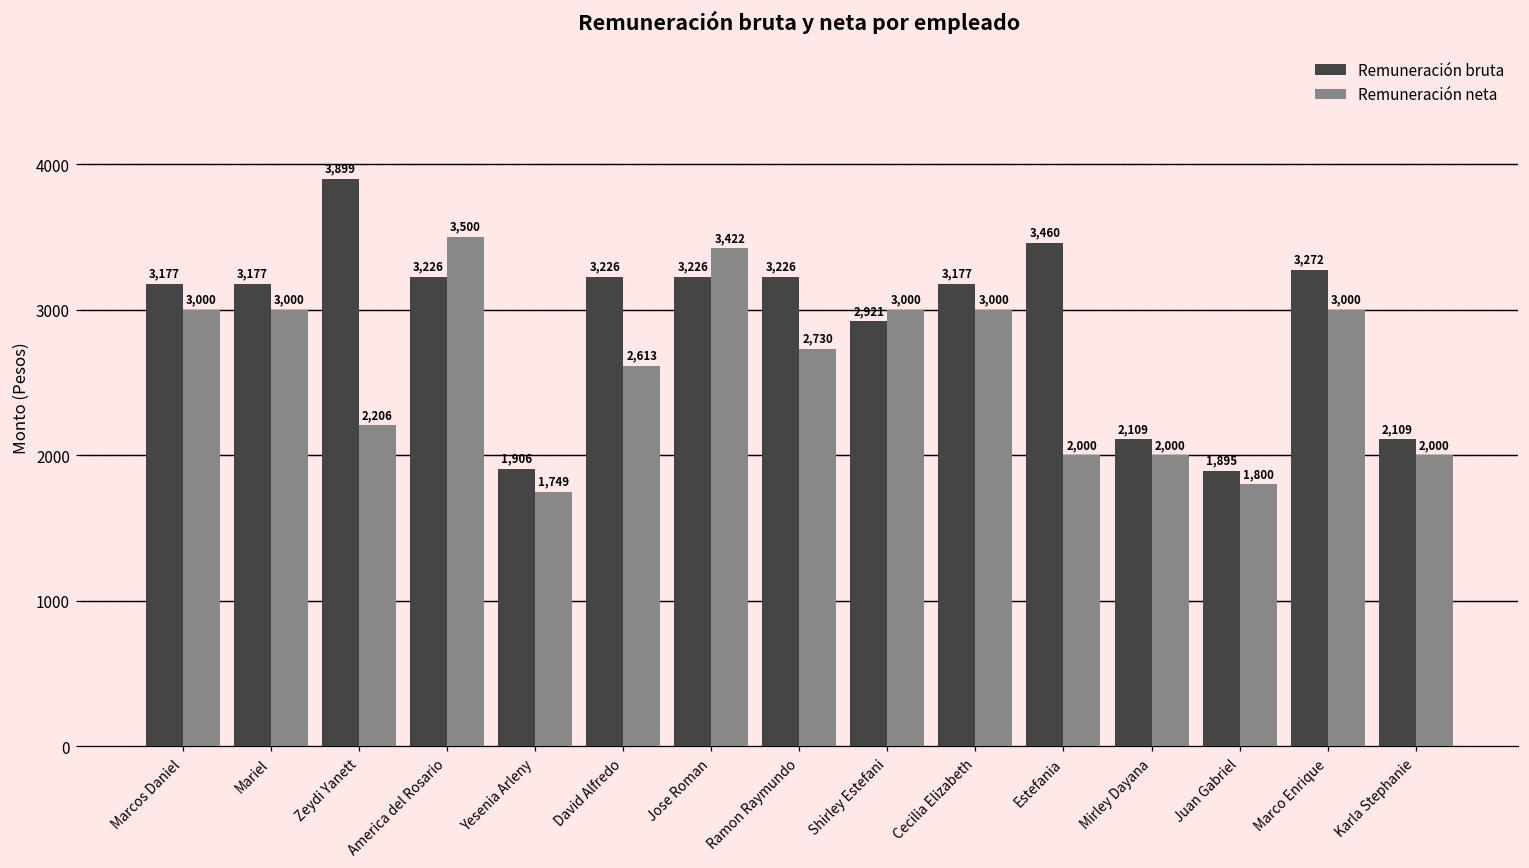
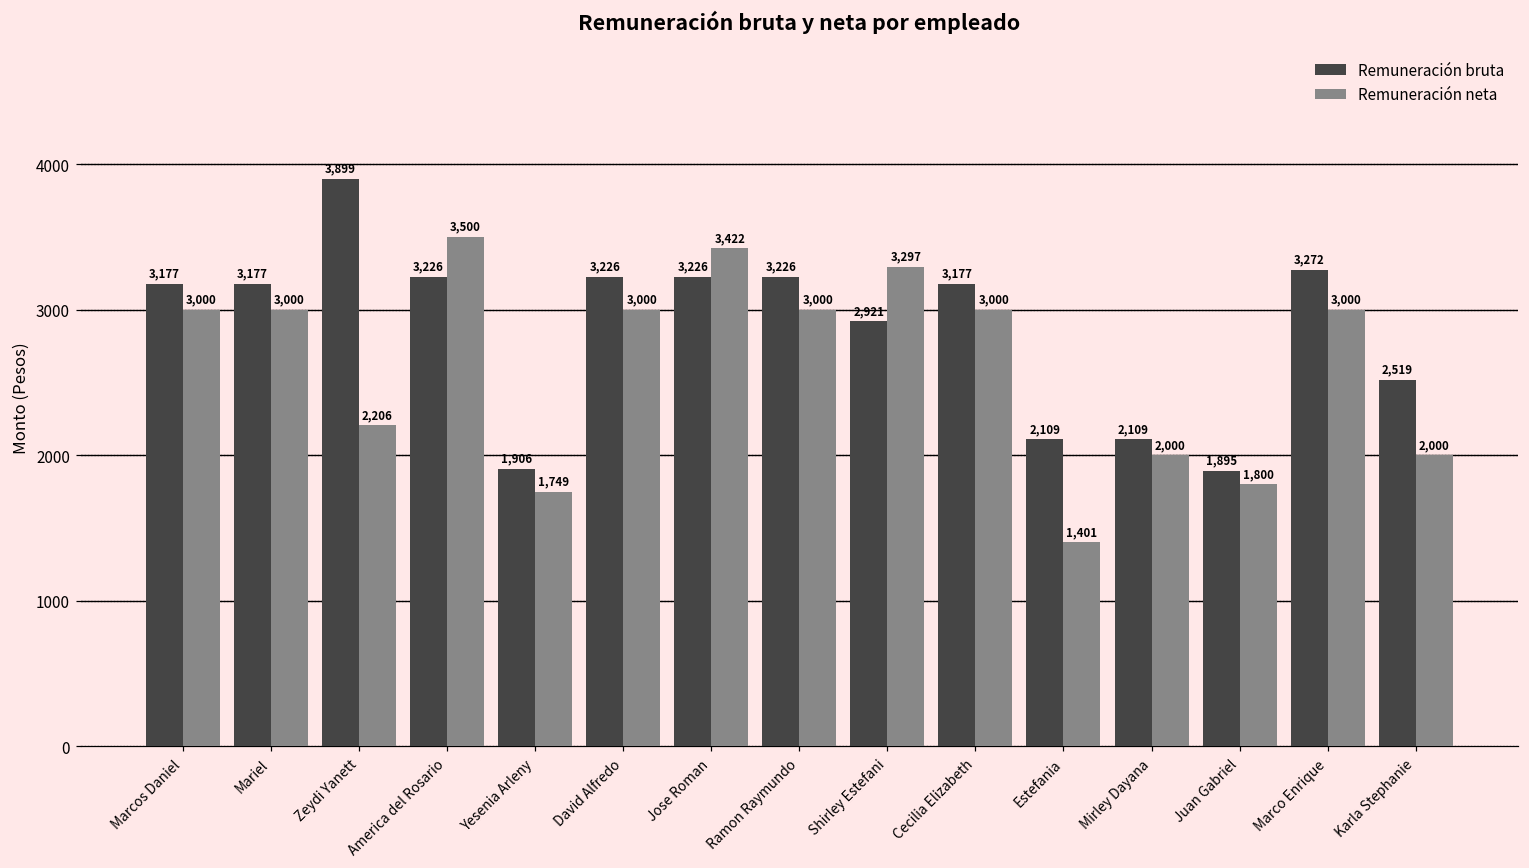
  {
    "Remuneración bruta": {
      "Marcos Daniel": "3,177",
      "Mariel": "3,177",
      "Zeydi Yanett": "3,899",
      "America del Rosario": "3,226",
      "Yesenia Arleny": "1,906",
      "David Alfredo": "3,226",
      "Jose Roman": "3,226",
      "Ramon Raymundo": "3,226",
      "Shirley Estefani": "2,921",
      "Cecilia Elizabeth": "3,177",
-     "Estefania": "3,460",
+     "Estefania": "2,109",
      "Mirley Dayana": "2,109",
      "Juan Gabriel": "1,895",
      "Marco Enrique": "3,272",
-     "Karla Stephanie": "2,109"
+     "Karla Stephanie": "2,519"
    },
    "Remuneración neta": {
      "Marcos Daniel": "3,000",
      "Mariel": "3,000",
      "Zeydi Yanett": "2,206",
      "America del Rosario": "3,500",
      "Yesenia Arleny": "1,749",
-     "David Alfredo": "2,613",
+     "David Alfredo": "3,000",
      "Jose Roman": "3,422",
-     "Ramon Raymundo": "2,730",
-     "Shirley Estefani": "3,000",
+     "Ramon Raymundo": "3,000",
+     "Shirley Estefani": "3,297",
      "Cecilia Elizabeth": "3,000",
-     "Estefania": "2,000",
+     "Estefania": "1,401",
      "Mirley Dayana": "2,000",
      "Juan Gabriel": "1,800",
      "Marco Enrique": "3,000",
      "Karla Stephanie": "2,000"
    }
  }
